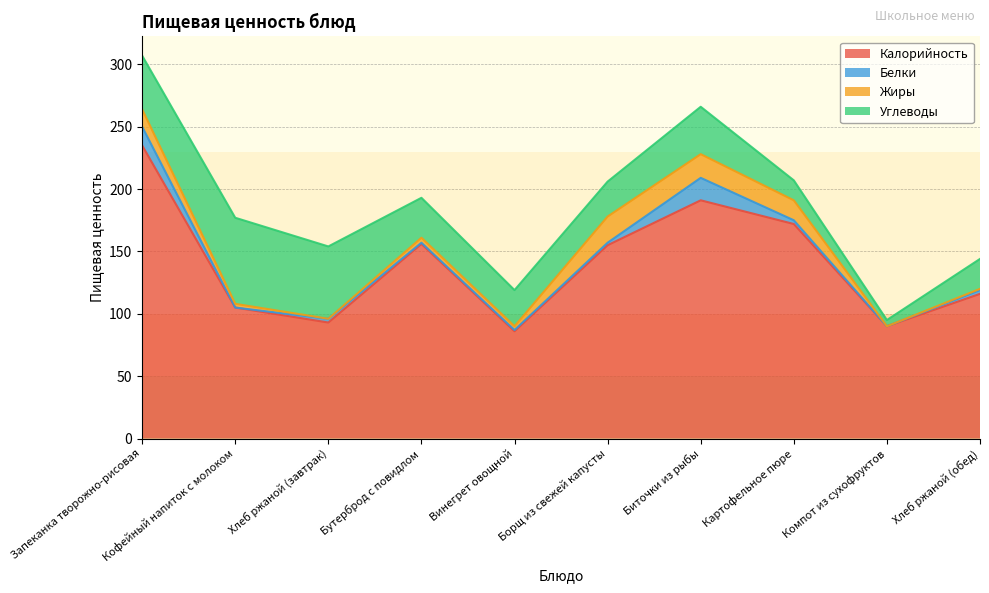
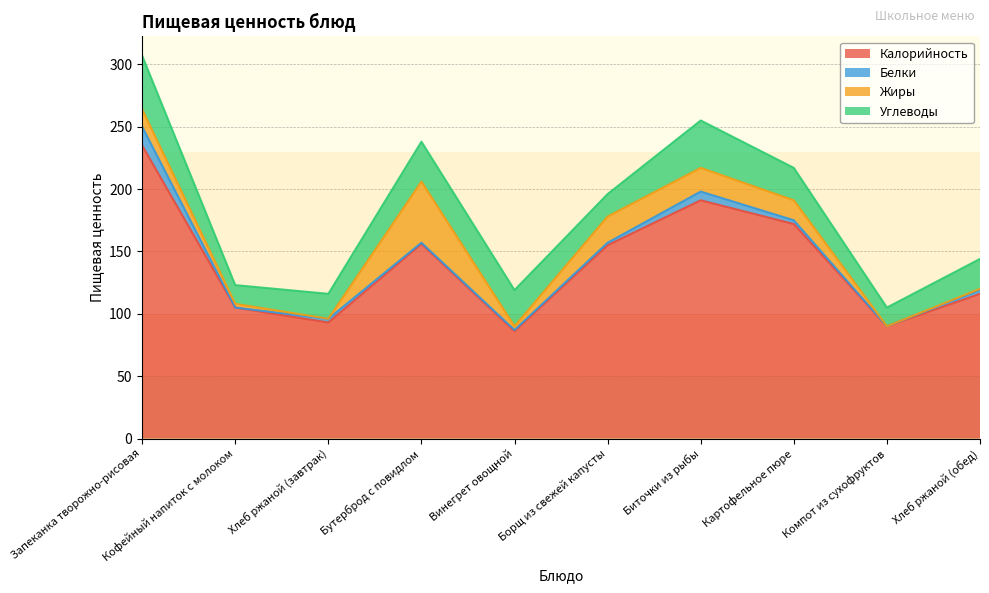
  {
    "Калорийность": {
      "Запеканка творожно-рисовая": 235,
      "Хлеб ржаной (завтрак)": 93,
      "Биточки из рыбы": 191,
      "Картофельное пюре": 172,
      "Хлеб ржаной (обед)": 116
    },
    "Белки": {
      "Запеканка творожно-рисовая": 15,
-     "Биточки из рыбы": 18,
+     "Биточки из рыбы": 7,
      "Картофельное пюре": 3
    },
    "Жиры": {
      "Запеканка творожно-рисовая": 14,
      "Кофейный напиток с молоком": 3,
-     "Бутерброд с повидлом": 4,
+     "Бутерброд с повидлом": 49,
      "Винегрет овощной": 3,
      "Борщ из свежей капусты": 21,
      "Биточки из рыбы": 19,
      "Картофельное пюре": 16
    },
    "Углеводы": {
      "Запеканка творожно-рисовая": 43,
-     "Кофейный напиток с молоком": 69,
-     "Хлеб ржаной (завтрак)": 58,
+     "Кофейный напиток с молоком": 15,
+     "Хлеб ржаной (завтрак)": 20,
      "Бутерброд с повидлом": 32,
      "Винегрет овощной": 29,
-     "Борщ из свежей капусты": 28,
+     "Борщ из свежей капусты": 18,
      "Биточки из рыбы": 38,
-     "Картофельное пюре": 16,
-     "Компот из сухофруктов": 5,
+     "Картофельное пюре": 26,
+     "Компот из сухофруктов": 15,
      "Хлеб ржаной (обед)": 24
    }
  }
